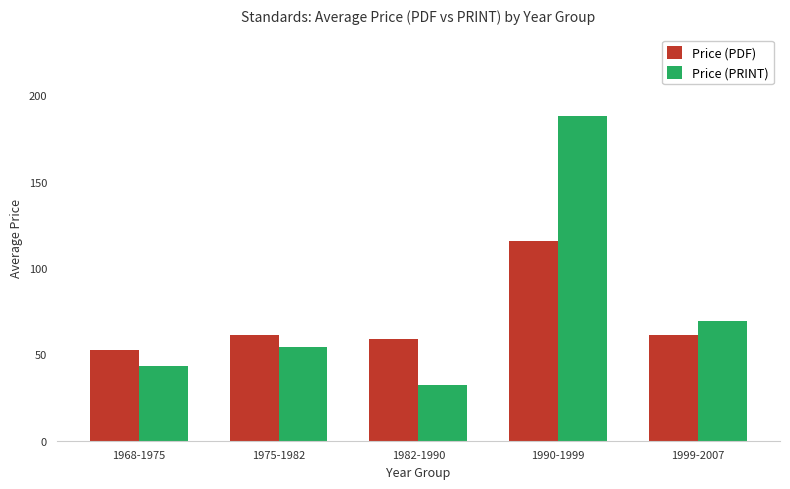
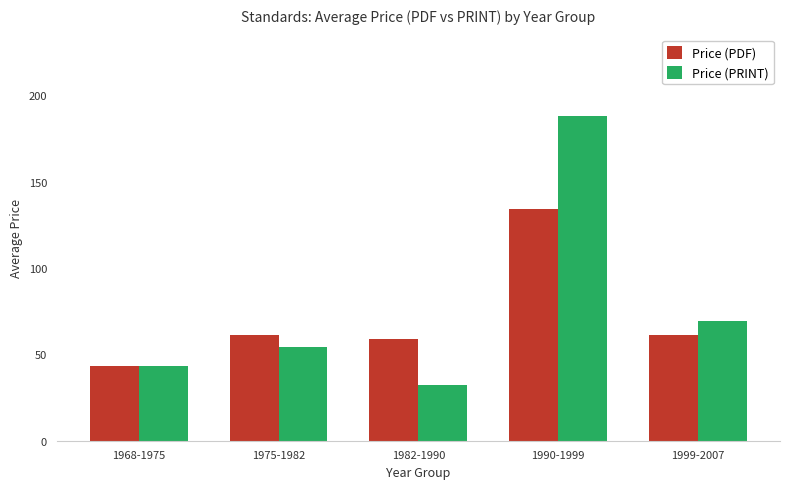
  {
    "Price (PDF)": {
-     "1968-1975": 52,
+     "1968-1975": 43,
      "1975-1982": 61,
      "1982-1990": 59,
-     "1990-1999": 116,
+     "1990-1999": 134,
      "1999-2007": 61
    },
    "Price (PRINT)": {
      "1968-1975": 43,
      "1975-1982": 54,
      "1982-1990": 32,
      "1990-1999": 188,
      "1999-2007": 69
    }
  }
